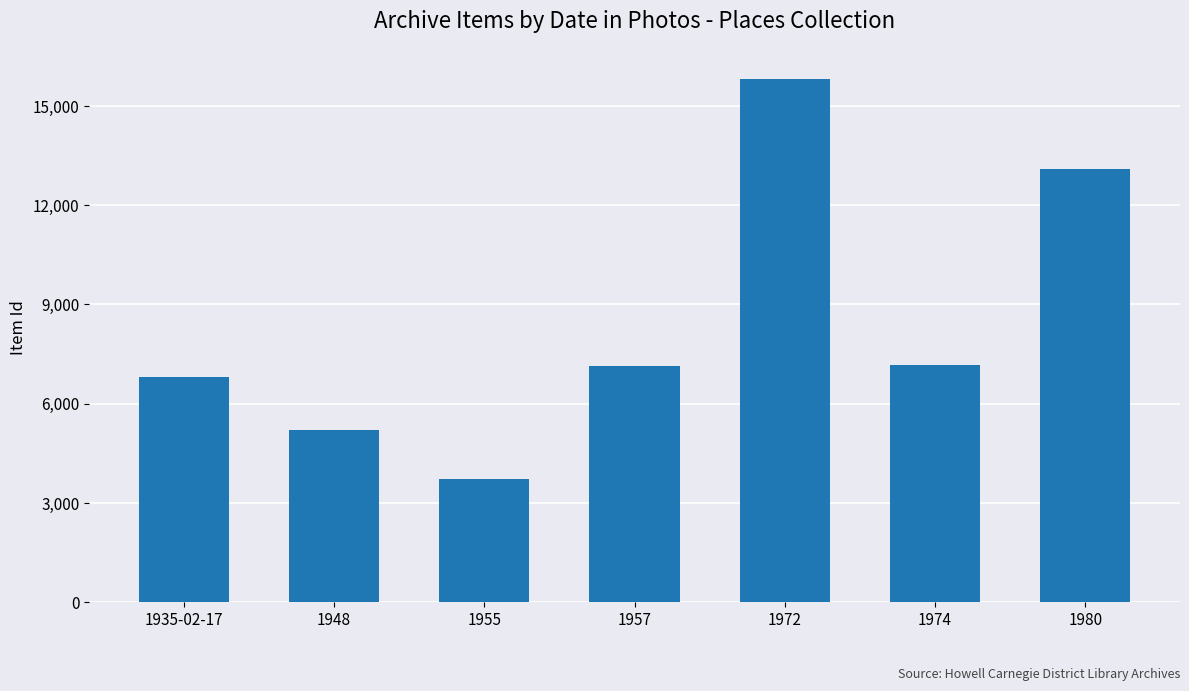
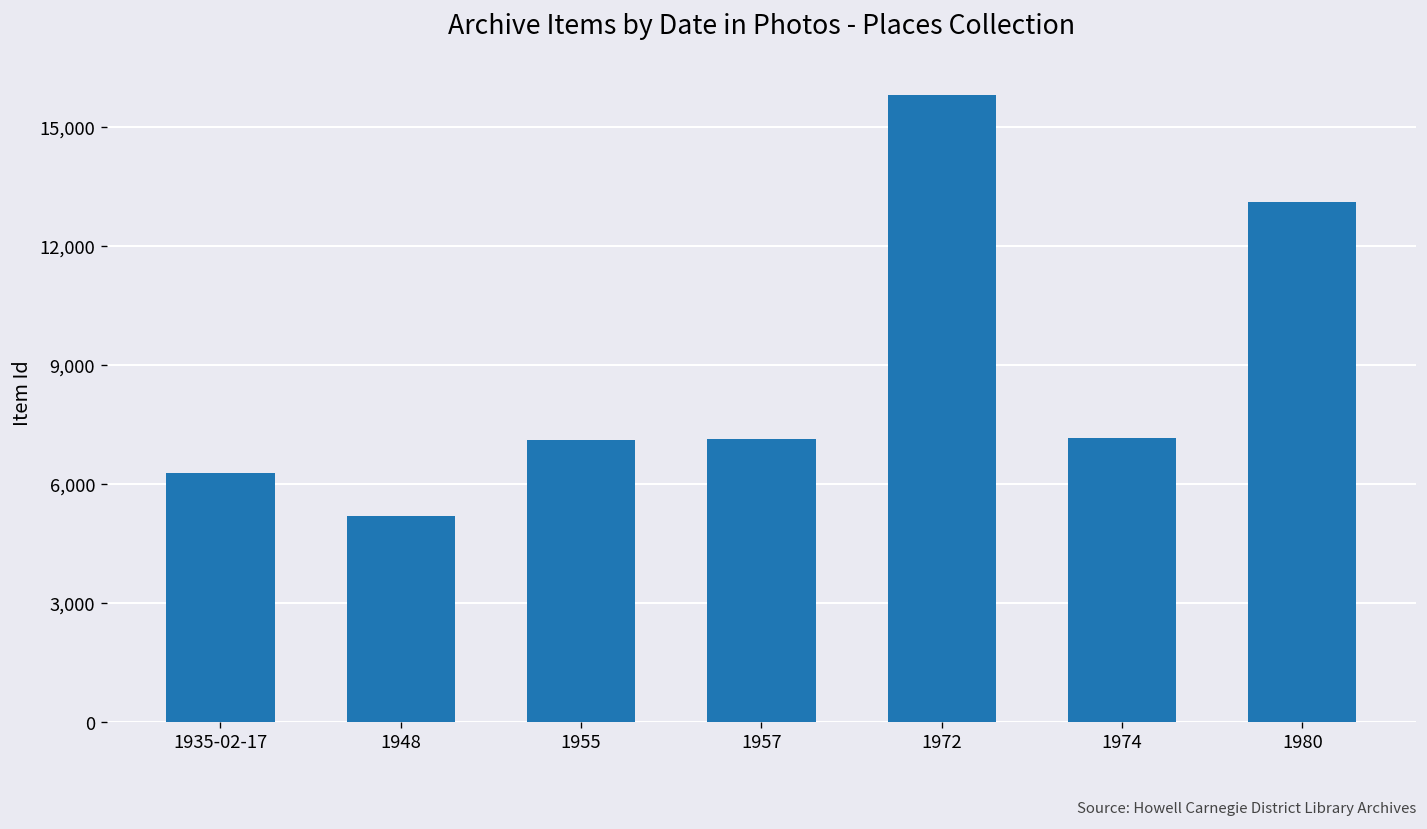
  {
-   "1935-02-17": "6,800",
+   "1935-02-17": "6,300",
    "1948": "5,200",
-   "1955": "3,700",
+   "1955": "7,100",
    "1957": "7,100",
    "1972": "15,800",
    "1974": "7,200",
    "1980": "13,100"
  }
